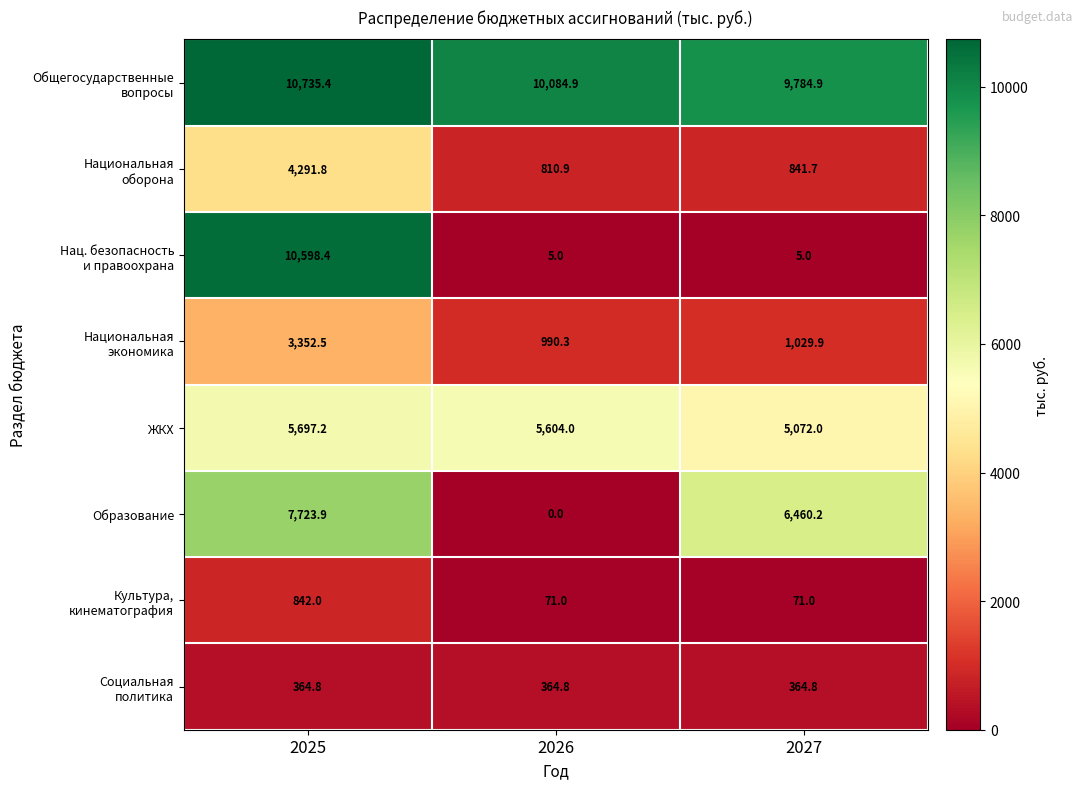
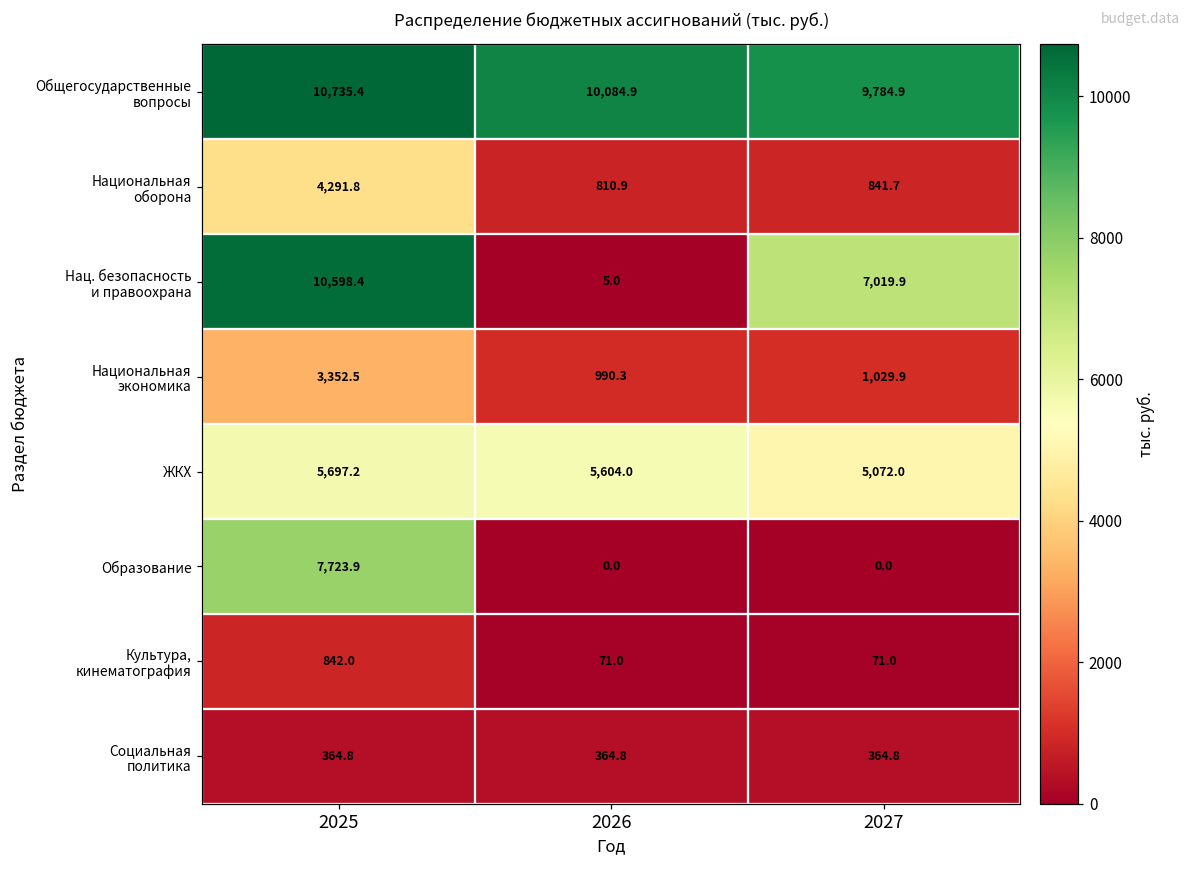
  {
    "Общегосударственные вопросы": {
      "2025": "10,735.4",
      "2026": "10,084.9",
      "2027": "9,784.9"
    },
    "Национальная оборона": {
      "2025": "4,291.8",
      "2026": "810.9",
      "2027": "841.7"
    },
    "Нац. безопасность и правоохрана": {
      "2025": "10,598.4",
      "2026": "5.0",
-     "2027": "5.0"
+     "2027": "7,019.9"
    },
    "Национальная экономика": {
      "2025": "3,352.5",
      "2026": "990.3",
      "2027": "1,029.9"
    },
    "ЖКХ": {
      "2025": "5,697.2",
      "2026": "5,604.0",
      "2027": "5,072.0"
    },
    "Образование": {
      "2025": "7,723.9",
      "2026": "0.0",
-     "2027": "6,460.2"
+     "2027": "0.0"
    },
    "Культура, кинематография": {
      "2025": "842.0",
      "2026": "71.0",
      "2027": "71.0"
    },
    "Социальная политика": {
      "2025": "364.8",
      "2026": "364.8",
      "2027": "364.8"
    }
  }
